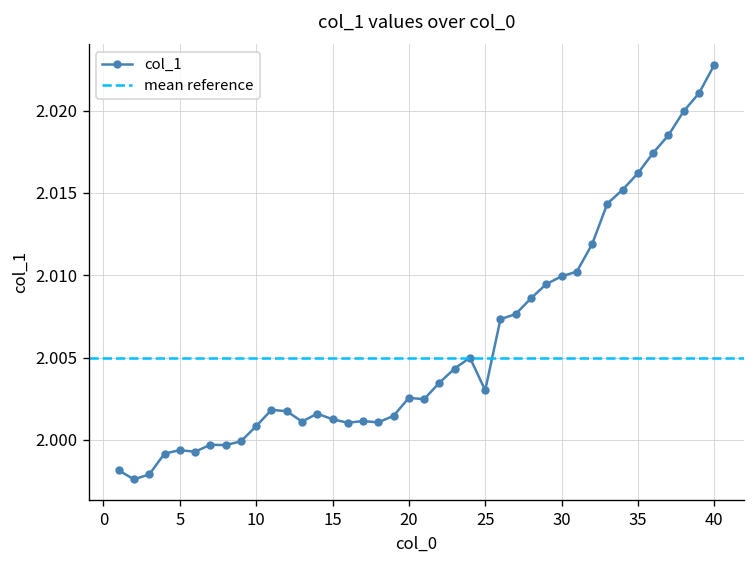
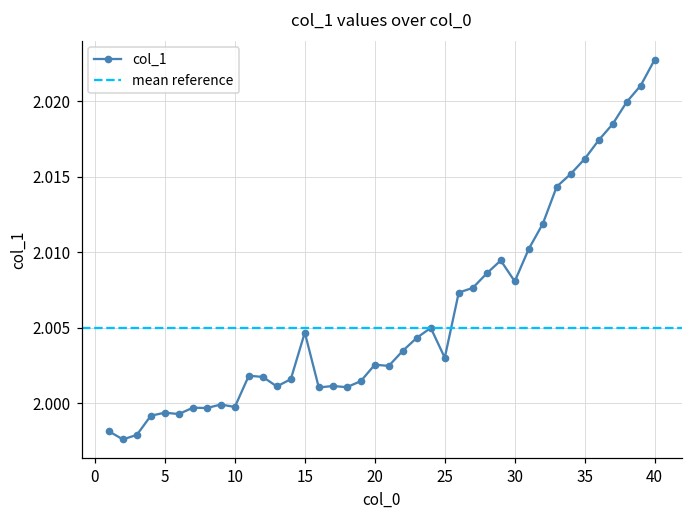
  {
    "5": 1.9994,
-   "10": 2.0008,
-   "15": 2.0013,
+   "10": 1.9998,
+   "15": 2.0047,
    "20": 2.0026,
    "25": 2.0030,
-   "30": 2.0099,
+   "30": 2.0081,
    "35": 2.0162,
    "40": 2.0228
  }
